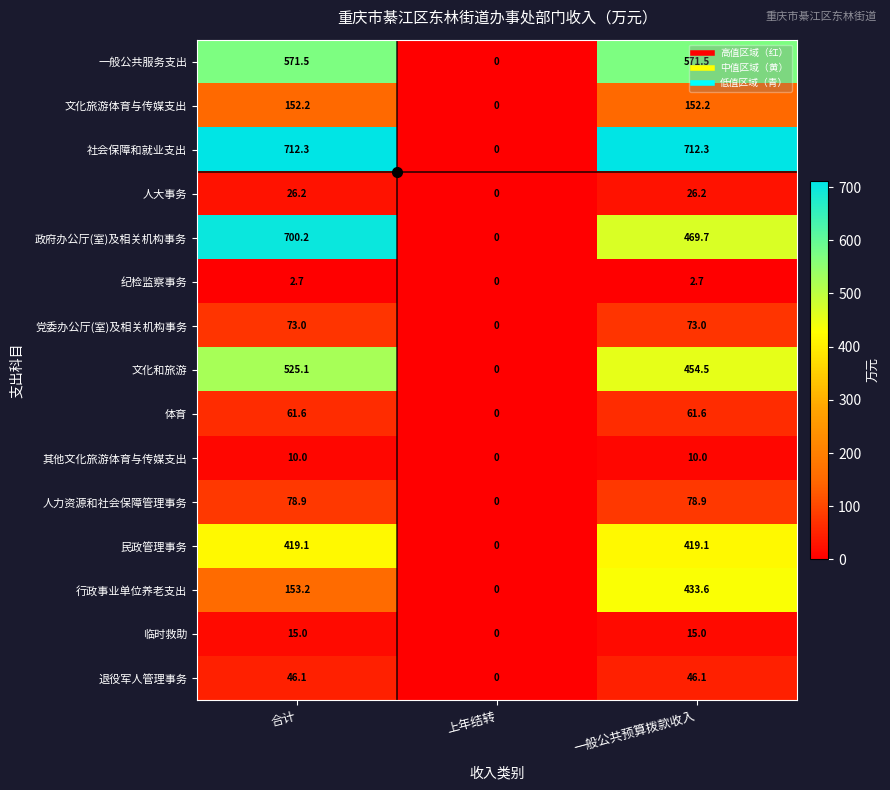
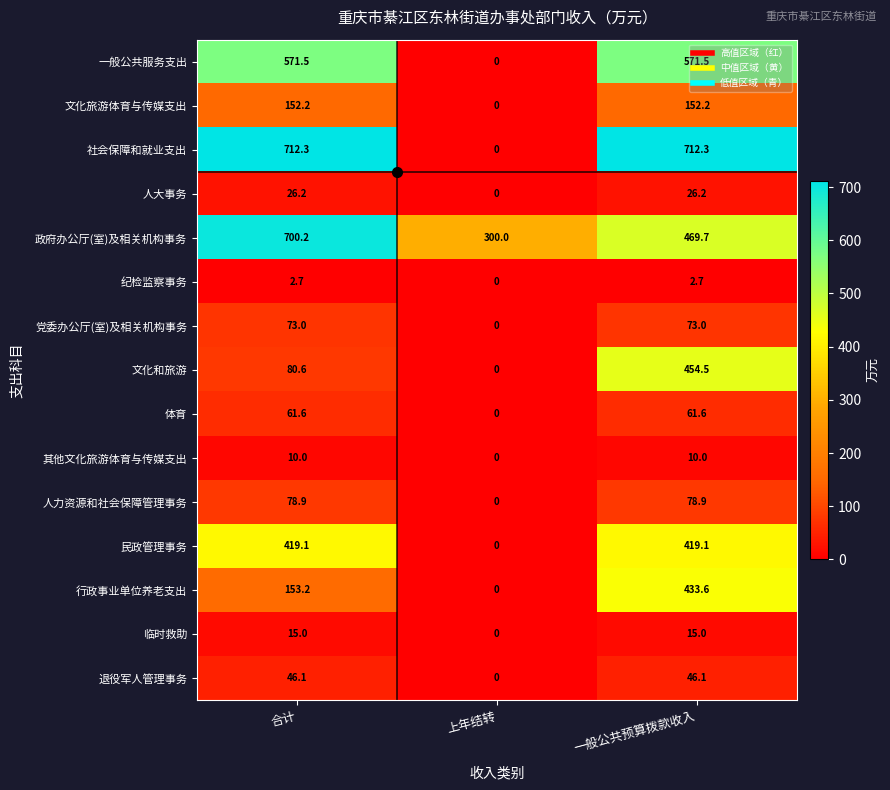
  {
    "一般公共服务支出": {
      "合计": 571.5,
      "上年结转": 0
    },
    "文化旅游体育与传媒支出": {
      "合计": 152.2,
      "上年结转": 0,
      "一般公共预算拨款收入": 152.2
    },
    "社会保障和就业支出": {
      "合计": 712.3,
      "上年结转": 0,
      "一般公共预算拨款收入": 712.3
    },
    "人大事务": {
      "合计": 26.2,
      "上年结转": 0,
      "一般公共预算拨款收入": 26.2
    },
    "政府办公厅(室)及相关机构事务": {
      "合计": 700.2,
-     "上年结转": 0,
+     "上年结转": 300.0,
      "一般公共预算拨款收入": 469.7
    },
    "纪检监察事务": {
      "合计": 2.7,
      "上年结转": 0,
      "一般公共预算拨款收入": 2.7
    },
    "党委办公厅(室)及相关机构事务": {
      "合计": 73.0,
      "上年结转": 0,
      "一般公共预算拨款收入": 73.0
    },
    "文化和旅游": {
-     "合计": 525.1,
+     "合计": 80.6,
      "上年结转": 0,
      "一般公共预算拨款收入": 454.5
    },
    "体育": {
      "合计": 61.6,
      "上年结转": 0,
      "一般公共预算拨款收入": 61.6
    },
    "其他文化旅游体育与传媒支出": {
      "合计": 10.0,
      "上年结转": 0,
      "一般公共预算拨款收入": 10.0
    },
    "人力资源和社会保障管理事务": {
      "合计": 78.9,
      "上年结转": 0,
      "一般公共预算拨款收入": 78.9
    },
    "民政管理事务": {
      "合计": 419.1,
      "上年结转": 0,
      "一般公共预算拨款收入": 419.1
    },
    "行政事业单位养老支出": {
      "合计": 153.2,
      "上年结转": 0,
      "一般公共预算拨款收入": 433.6
    },
    "临时救助": {
      "合计": 15.0,
      "上年结转": 0,
      "一般公共预算拨款收入": 15.0
    },
    "退役军人管理事务": {
      "合计": 46.1,
      "上年结转": 0,
      "一般公共预算拨款收入": 46.1
    }
  }
